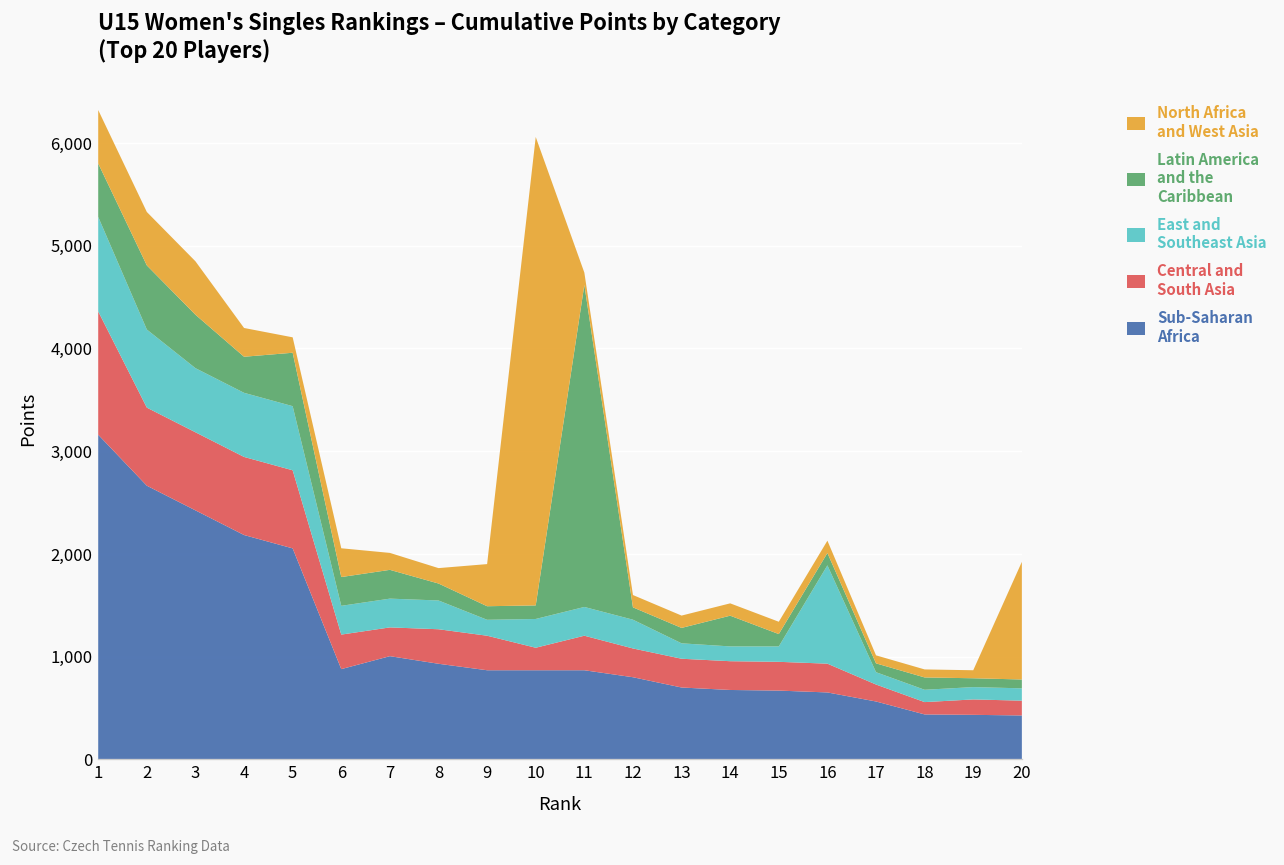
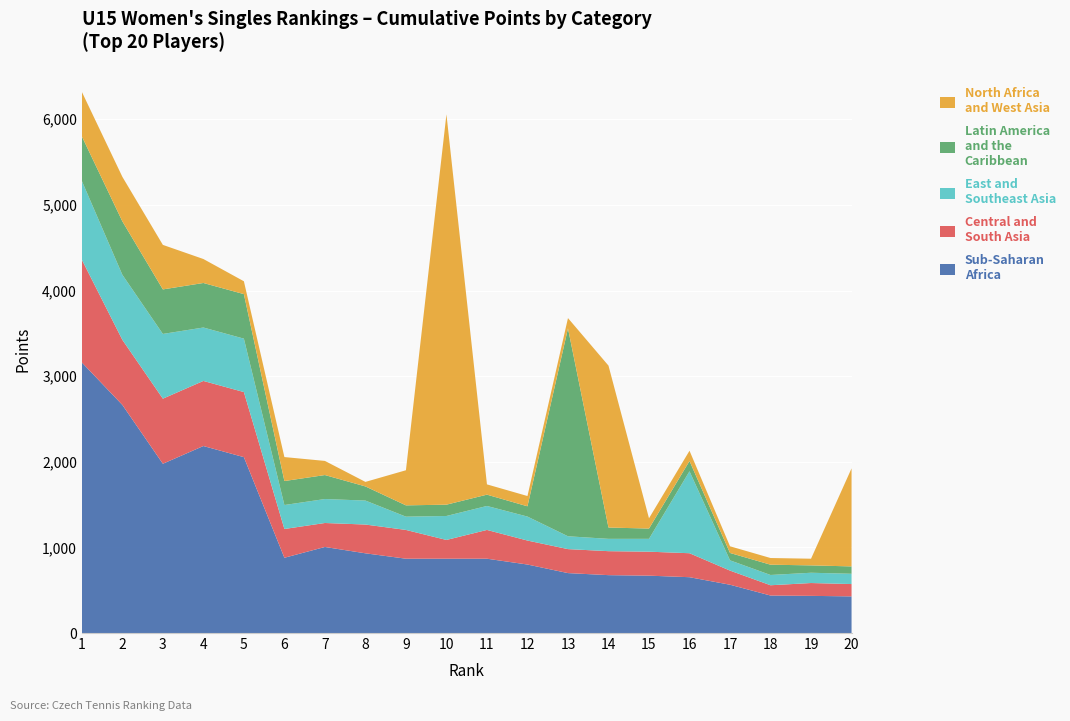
  {
    "Sub-Saharan Africa": {
      "1": "3,200",
      "2": "2,700",
-     "3": "2,400",
+     "3": "2,000",
      "4": "2,200",
      "5": "2,100",
      "6": "900",
      "7": "1,000",
      "8": "900",
      "9": "900",
      "10": "900",
      "11": "900",
      "12": "800",
      "13": "700",
      "14": "700",
      "15": "700",
      "16": "700",
      "17": "600",
      "18": "400",
      "19": "400",
      "20": "400"
    },
    "Central and South Asia": {
      "1": "1,200",
      "2": "800",
      "3": "800",
      "4": "800",
      "5": "800",
      "6": "300",
      "7": "300",
      "8": "300",
      "9": "300",
      "10": "200",
      "11": "300",
      "12": "300",
      "13": "300",
      "14": "300",
      "15": "300",
      "16": "300",
      "17": "200",
      "18": "100",
      "19": "200",
      "20": "100"
    },
    "East and Southeast Asia": {
      "1": "900",
      "2": "800",
-     "3": "600",
+     "3": "800",
      "4": "600",
      "5": "600",
      "6": "300",
      "7": "300",
      "8": "300",
      "9": "200",
      "10": "300",
      "11": "300",
      "12": "300",
      "13": "200",
      "14": "100",
      "15": "200",
      "16": "1,000",
      "17": "100",
      "18": "100",
      "19": "100",
      "20": "100"
    },
    "Latin America and the Caribbean": {
      "1": "500",
      "2": "600",
      "3": "500",
-     "4": "400",
+     "4": "500",
      "5": "500",
      "6": "300",
      "7": "300",
      "8": "200",
      "9": "100",
      "10": "100",
-     "11": "3,100",
+     "11": "100",
      "12": "100",
-     "13": "200",
-     "14": "300",
+     "13": "2,400",
+     "14": "100",
      "15": "100",
      "16": "100",
      "17": "100",
      "18": "100",
      "19": "100",
      "20": "100"
    },
    "North Africa and West Asia": {
      "1": "500",
      "2": "500",
      "3": "500",
      "4": "300",
      "5": "200",
      "6": "300",
      "7": "200",
-     "8": "200",
+     "8": "100",
      "9": "400",
      "10": "4,600",
      "11": "100",
      "12": "100",
      "13": "100",
-     "14": "100",
+     "14": "1,900",
      "15": "100",
      "16": "100",
      "17": "100",
      "18": "100",
      "19": "100",
      "20": "1,100"
    }
  }
